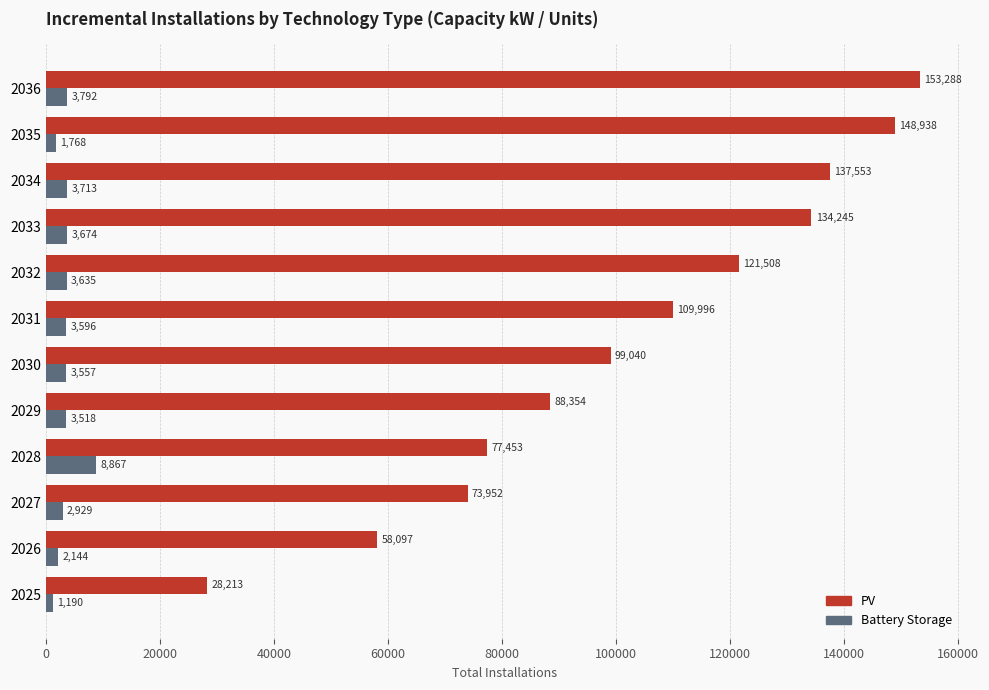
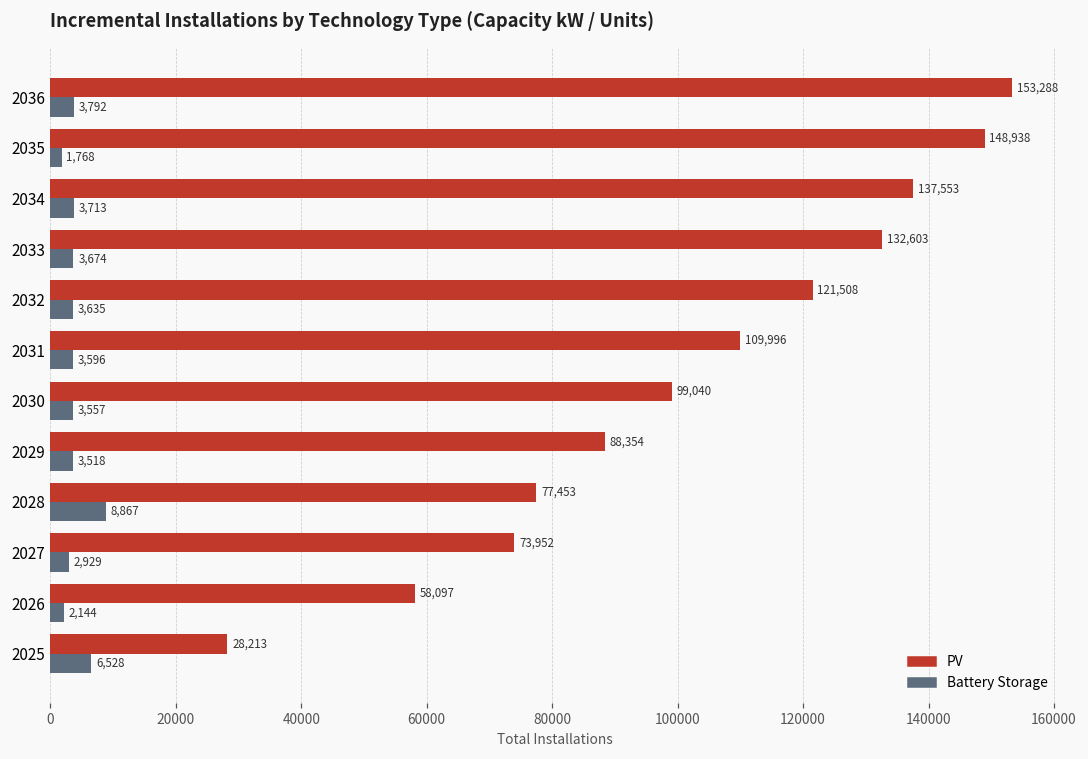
  {
    "PV": {
      "2036": "153,288",
      "2035": "148,938",
      "2034": "137,553",
-     "2033": "134,245",
+     "2033": "132,603",
      "2032": "121,508",
      "2031": "109,996",
      "2030": "99,040",
      "2029": "88,354",
      "2028": "77,453",
      "2027": "73,952",
      "2026": "58,097",
      "2025": "28,213"
    },
    "Battery Storage": {
      "2036": "3,792",
      "2035": "1,768",
      "2034": "3,713",
      "2033": "3,674",
      "2032": "3,635",
      "2031": "3,596",
      "2030": "3,557",
      "2029": "3,518",
      "2028": "8,867",
      "2027": "2,929",
      "2026": "2,144",
-     "2025": "1,190"
+     "2025": "6,528"
    }
  }
